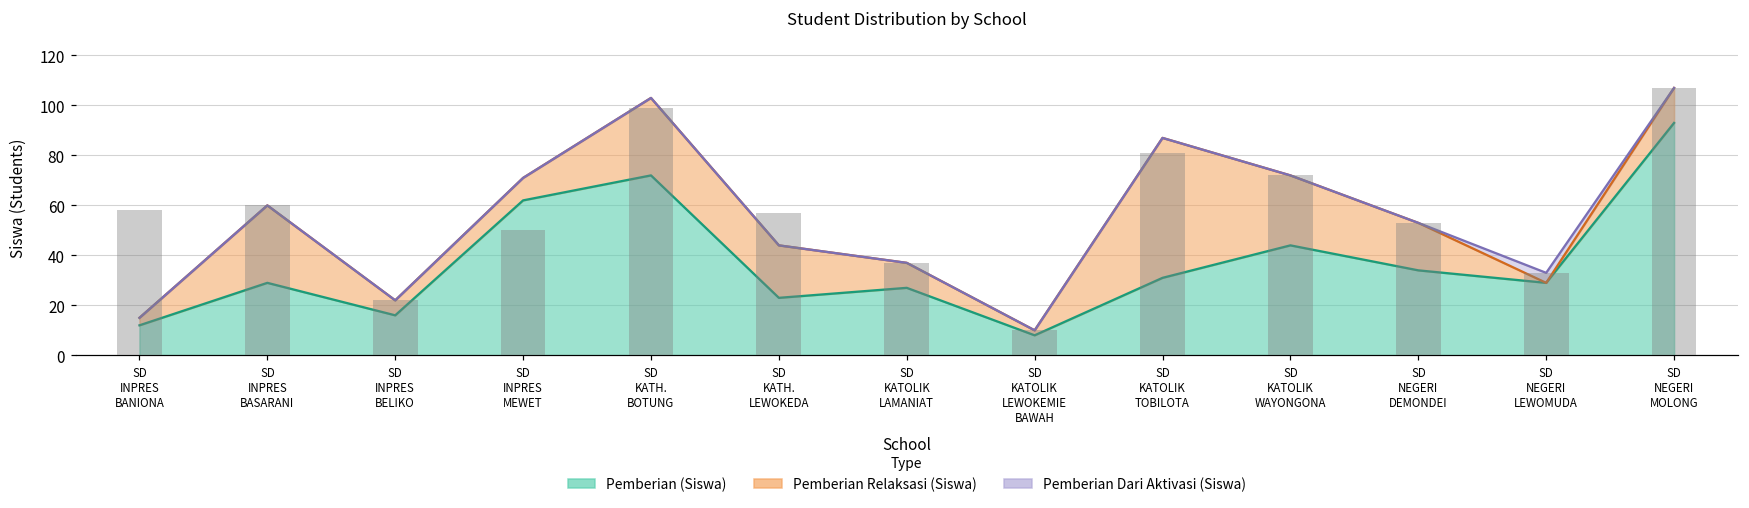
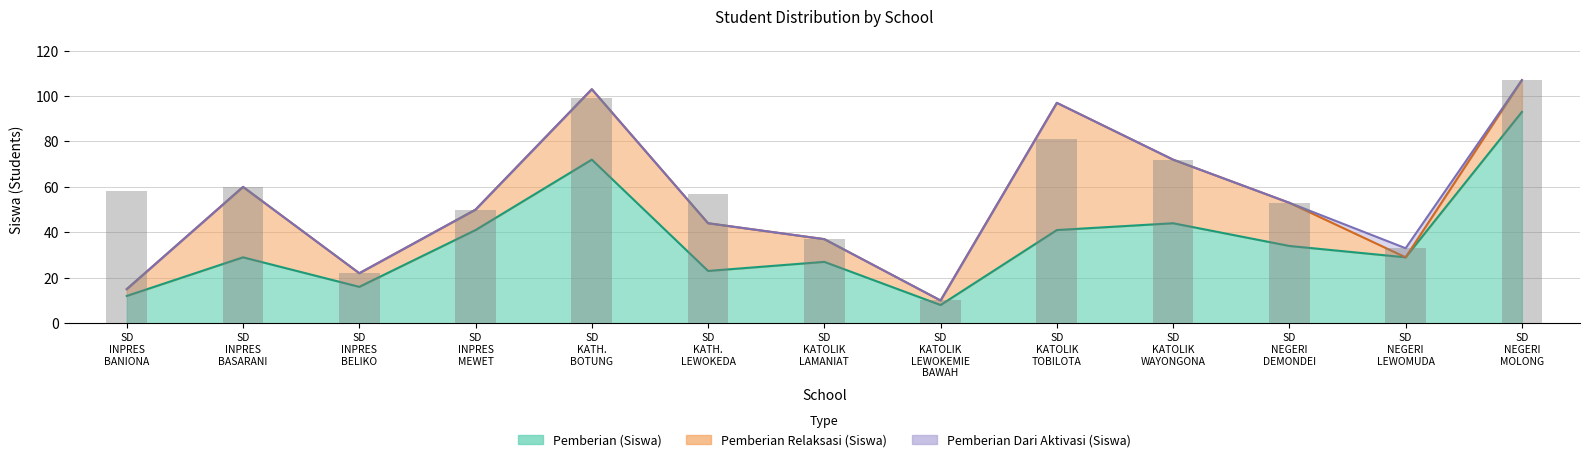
  {
    "Pemberian (Siswa)": {
      "SD INPRES BANIONA": 12,
      "SD INPRES BASARANI": 29,
      "SD INPRES BELIKO": 16,
-     "SD INPRES MEWET": 62,
+     "SD INPRES MEWET": 41,
      "SD KATH. BOTUNG": 72,
      "SD KATH. LEWOKEDA": 23,
      "SD KATOLIK LAMANIAT": 27,
      "SD KATOLIK LEWOKEMIE BAWAH": 8,
-     "SD KATOLIK TOBILOTA": 31,
+     "SD KATOLIK TOBILOTA": 41,
      "SD KATOLIK WAYONGONA": 44,
      "SD NEGERI DEMONDEI": 34,
      "SD NEGERI MOLONG": 93
    }
  }
